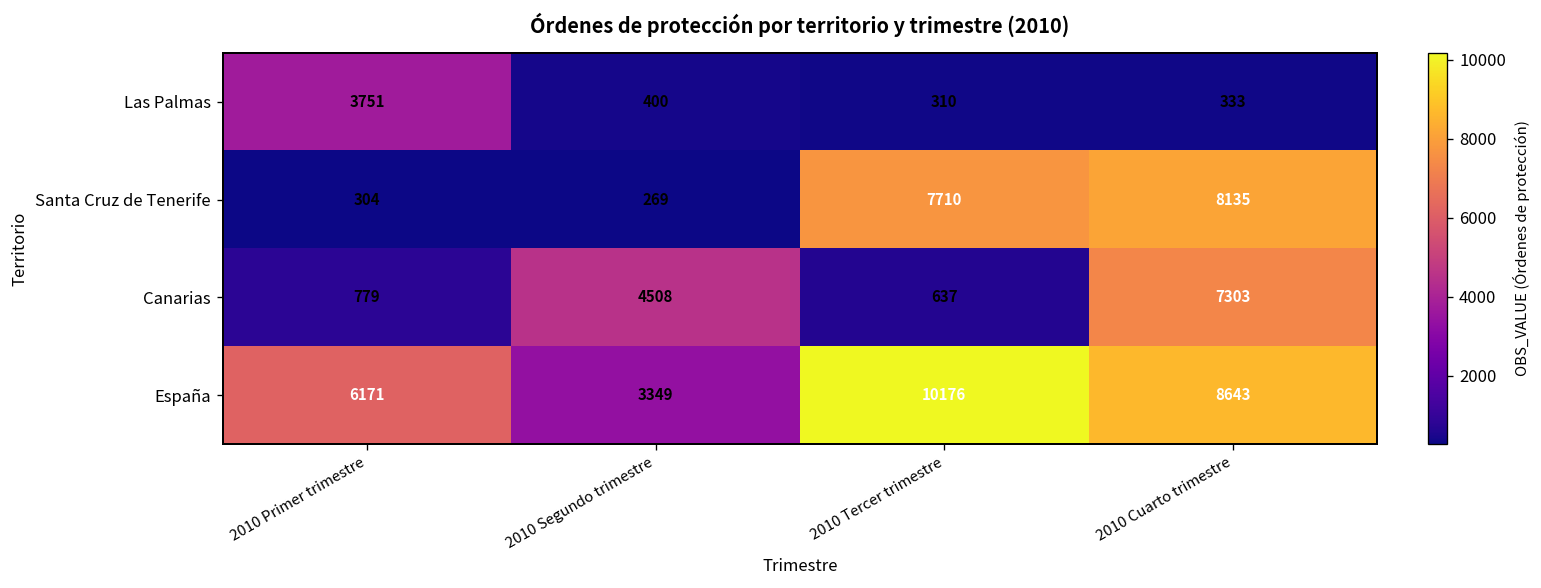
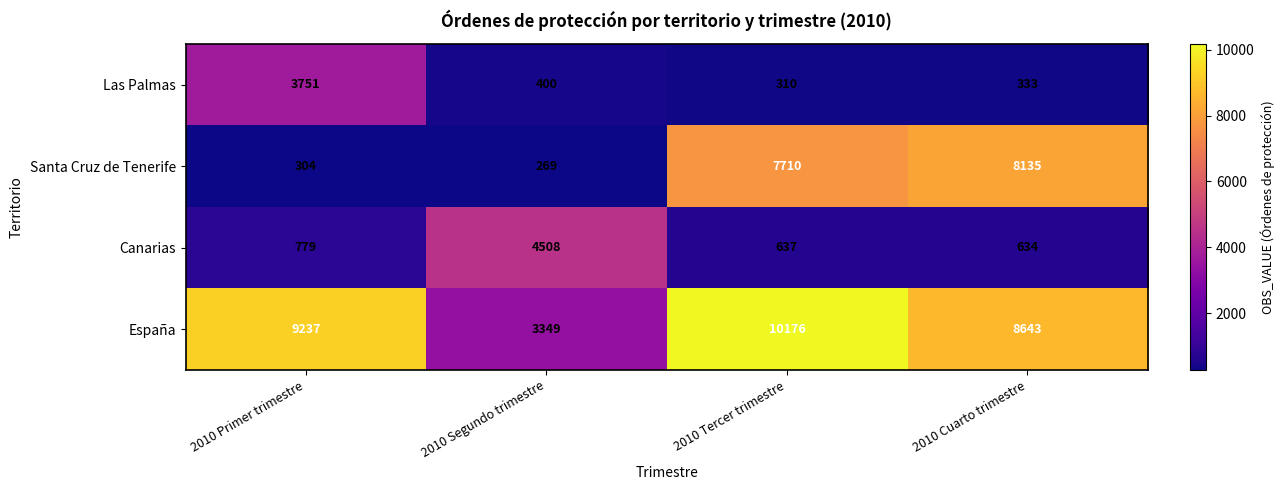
  {
    "Las Palmas": {
      "2010 Primer trimestre": 3751,
      "2010 Segundo trimestre": 400,
      "2010 Tercer trimestre": 310,
      "2010 Cuarto trimestre": 333
    },
    "Santa Cruz de Tenerife": {
      "2010 Primer trimestre": 304,
      "2010 Segundo trimestre": 269,
      "2010 Tercer trimestre": 7710,
      "2010 Cuarto trimestre": 8135
    },
    "Canarias": {
      "2010 Primer trimestre": 779,
      "2010 Segundo trimestre": 4508,
      "2010 Tercer trimestre": 637,
-     "2010 Cuarto trimestre": 7303
+     "2010 Cuarto trimestre": 634
    },
    "España": {
-     "2010 Primer trimestre": 6171,
+     "2010 Primer trimestre": 9237,
      "2010 Segundo trimestre": 3349,
      "2010 Tercer trimestre": 10176,
      "2010 Cuarto trimestre": 8643
    }
  }
